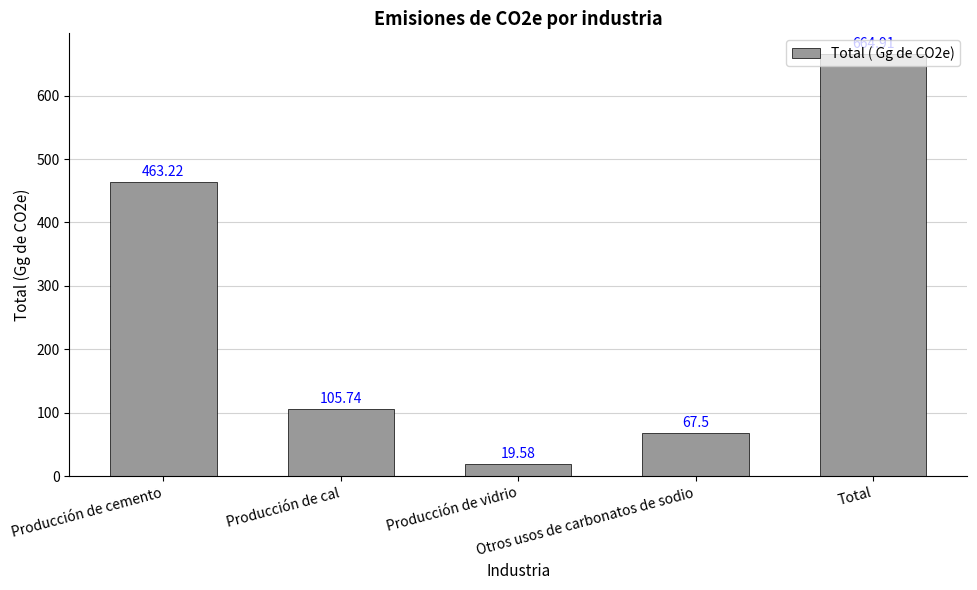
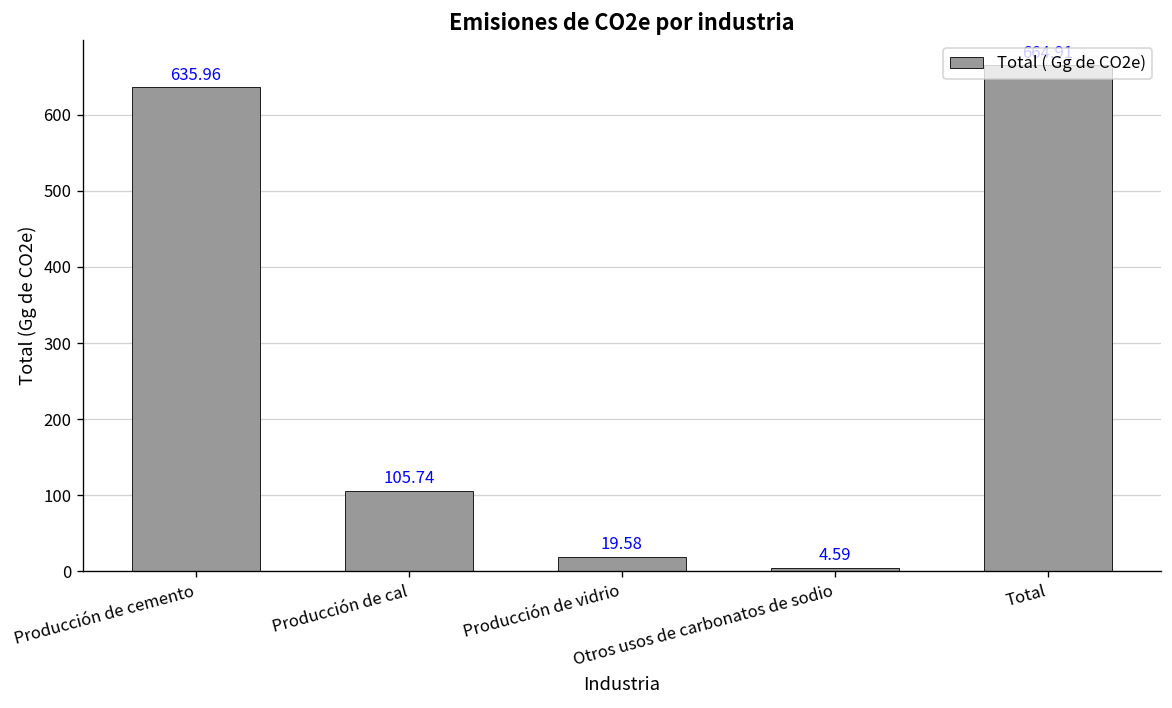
  {
-   "Producción de cemento": 463.22,
+   "Producción de cemento": 635.96,
    "Producción de cal": 105.74,
    "Producción de vidrio": 19.58,
-   "Otros usos de carbonatos de sodio": 67.5
+   "Otros usos de carbonatos de sodio": 4.59
  }
